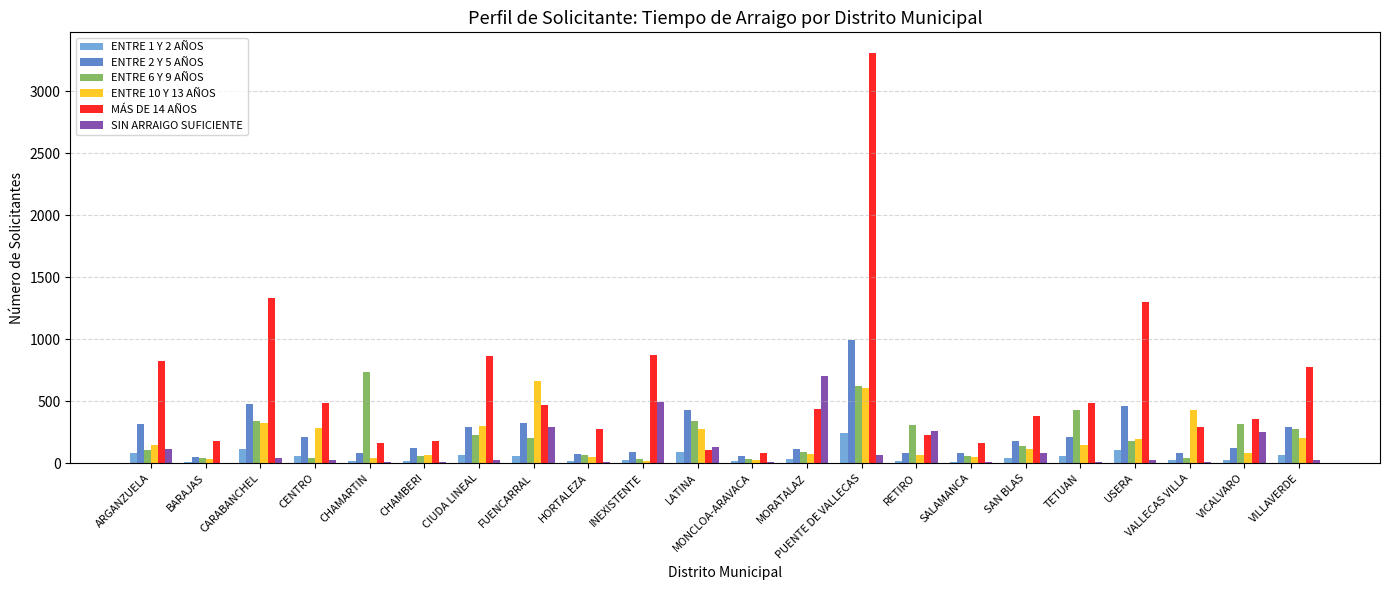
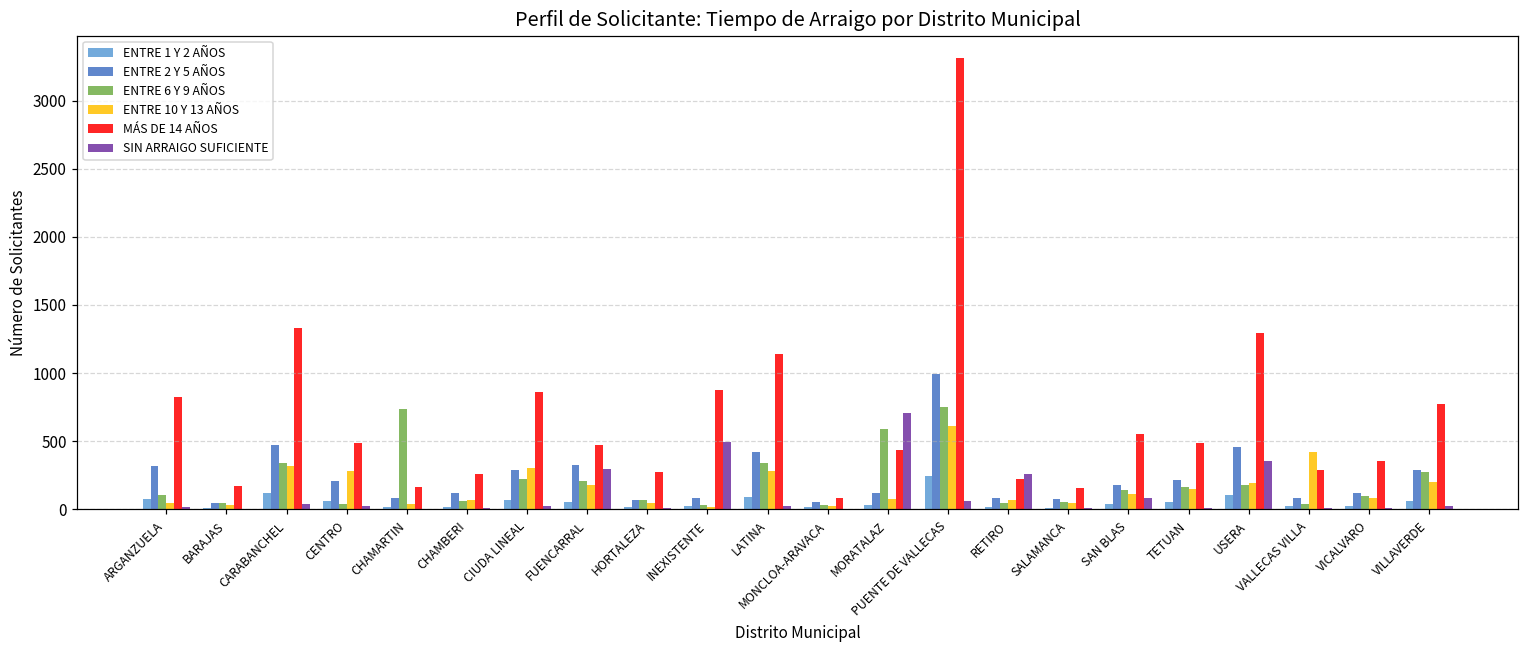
  {
    "ENTRE 6 Y 9 AÑOS": {
      "ARGANZUELA": 110,
      "BARAJAS": 50,
      "CARABANCHEL": 340,
      "CENTRO": 40,
      "CHAMARTIN": 740,
      "CHAMBERI": 60,
      "CIUDA LINEAL": 230,
      "FUENCARRAL": 210,
      "HORTALEZA": 70,
      "INEXISTENTE": 30,
      "LATINA": 340,
      "MONCLOA-ARAVACA": 40,
-     "MORATALAZ": 90,
-     "PUENTE DE VALLECAS": 620,
-     "RETIRO": 310,
+     "MORATALAZ": 590,
+     "PUENTE DE VALLECAS": 750,
+     "RETIRO": 50,
      "SALAMANCA": 60,
      "SAN BLAS": 140,
-     "TETUAN": 430,
+     "TETUAN": 170,
      "USERA": 180,
      "VALLECAS VILLA": 40,
-     "VICALVARO": 320,
+     "VICALVARO": 100,
      "VILLAVERDE": 280
    },
    "ENTRE 10 Y 13 AÑOS": {
-     "ARGANZUELA": 140,
+     "ARGANZUELA": 50,
      "BARAJAS": 30,
      "CARABANCHEL": 320,
      "CENTRO": 280,
      "CHAMARTIN": 40,
      "CHAMBERI": 70,
      "CIUDA LINEAL": 300,
-     "FUENCARRAL": 670,
+     "FUENCARRAL": 180,
      "HORTALEZA": 50,
      "LATINA": 280,
      "MONCLOA-ARAVACA": 20,
      "MORATALAZ": 80,
      "PUENTE DE VALLECAS": 610,
      "RETIRO": 70,
      "SALAMANCA": 50,
      "SAN BLAS": 110,
      "TETUAN": 150,
      "USERA": 200,
      "VALLECAS VILLA": 430,
      "VICALVARO": 80,
      "VILLAVERDE": 200
    },
    "MÁS DE 14 AÑOS": {
      "ARGANZUELA": 820,
      "BARAJAS": 180,
      "CARABANCHEL": 1330,
      "CENTRO": 480,
      "CHAMARTIN": 170,
-     "CHAMBERI": 180,
+     "CHAMBERI": 260,
      "CIUDA LINEAL": 860,
      "FUENCARRAL": 470,
      "HORTALEZA": 270,
      "INEXISTENTE": 870,
-     "LATINA": 110,
+     "LATINA": 1140,
      "MONCLOA-ARAVACA": 80,
      "MORATALAZ": 440,
      "PUENTE DE VALLECAS": 3310,
      "RETIRO": 230,
      "SALAMANCA": 160,
-     "SAN BLAS": 380,
+     "SAN BLAS": 550,
      "TETUAN": 490,
      "USERA": 1300,
      "VALLECAS VILLA": 290,
      "VICALVARO": 360,
      "VILLAVERDE": 780
    },
    "SIN ARRAIGO SUFICIENTE": {
-     "ARGANZUELA": 110,
+     "ARGANZUELA": 20,
      "CARABANCHEL": 40,
      "CENTRO": 20,
      "CIUDA LINEAL": 30,
      "FUENCARRAL": 290,
      "INEXISTENTE": 490,
-     "LATINA": 130,
+     "LATINA": 20,
      "MORATALAZ": 700,
      "PUENTE DE VALLECAS": 60,
      "RETIRO": 260,
      "SAN BLAS": 80,
-     "USERA": 30,
-     "VICALVARO": 250,
+     "USERA": 360,
+     "VICALVARO": 10,
      "VILLAVERDE": 30
    }
  }
